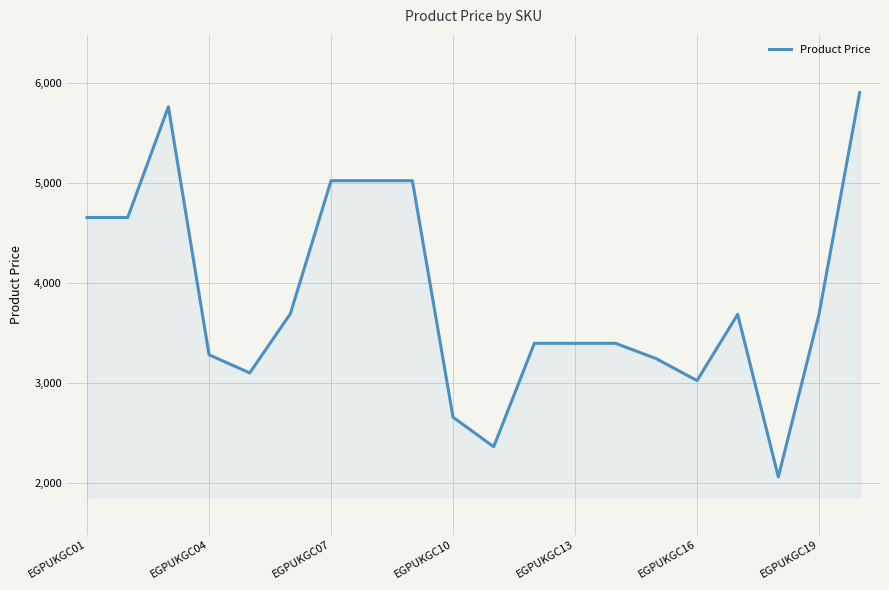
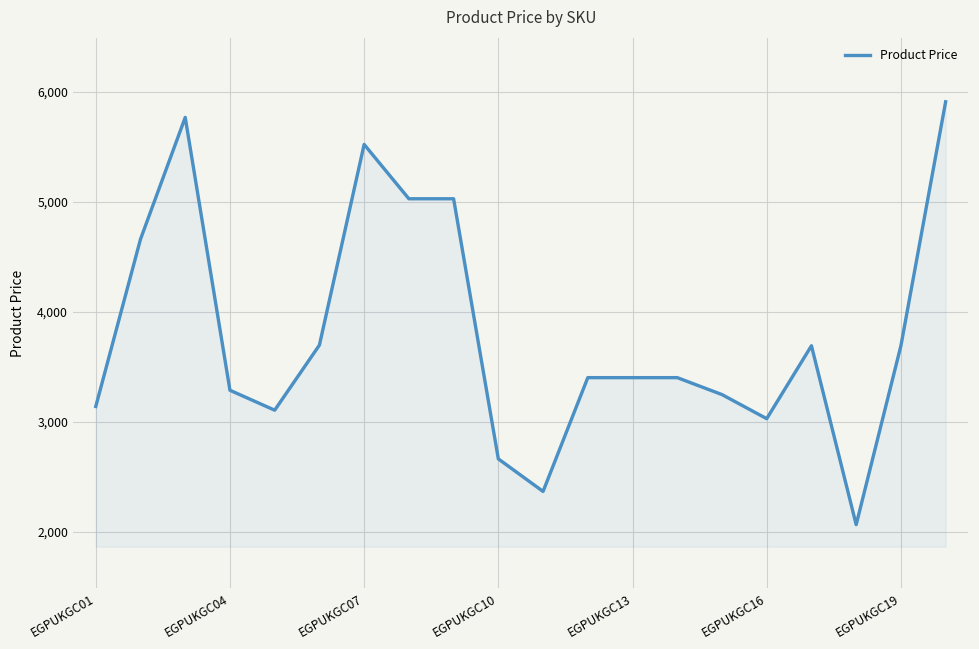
  {
-   "EGPUKGC01": "4,700",
+   "EGPUKGC01": "3,100",
    "EGPUKGC04": "3,300",
-   "EGPUKGC07": "5,000",
+   "EGPUKGC07": "5,500",
    "EGPUKGC10": "2,700",
    "EGPUKGC13": "3,400",
    "EGPUKGC16": "3,000",
    "EGPUKGC19": "3,700"
  }
